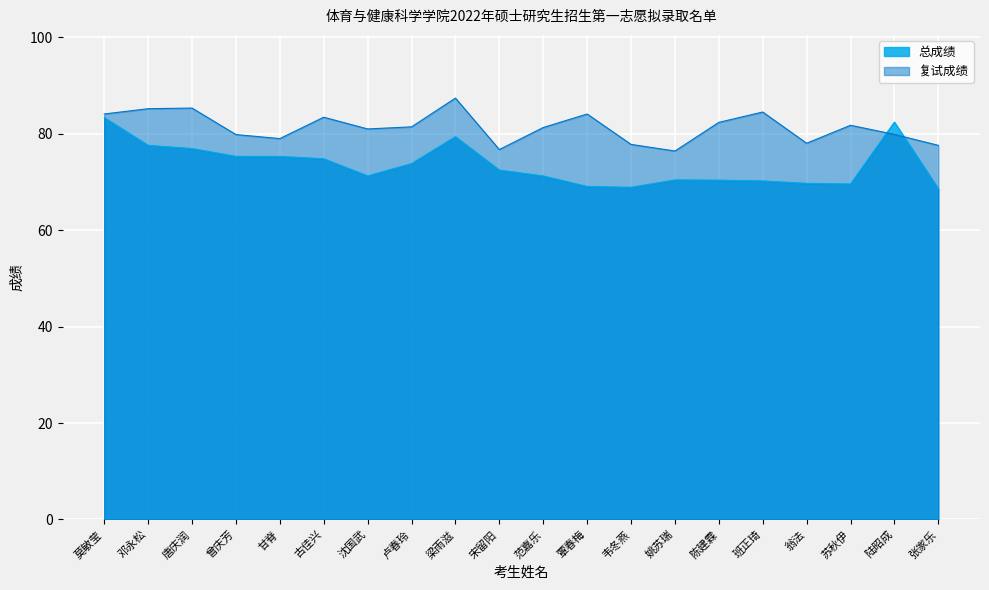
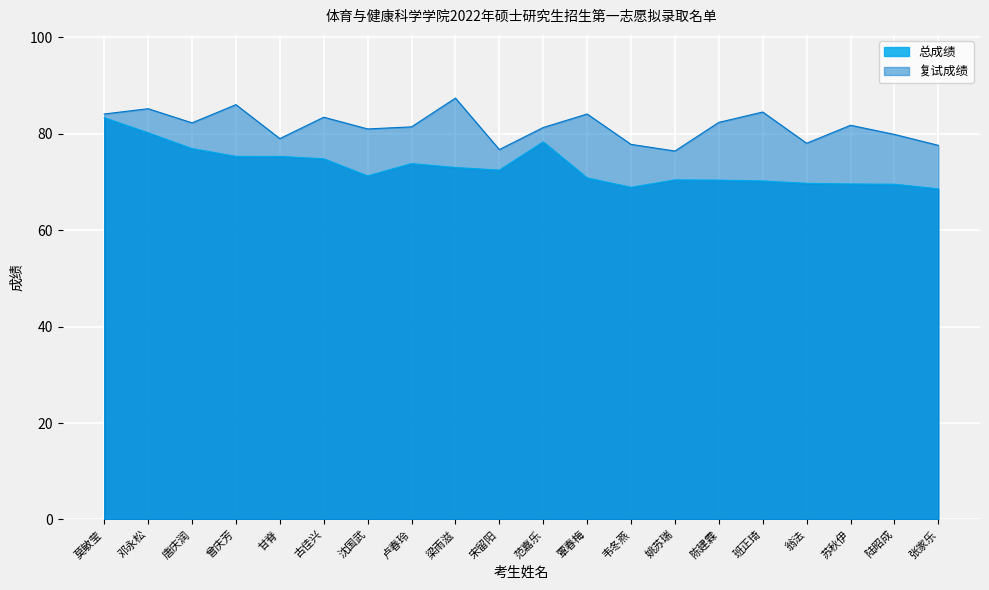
  {
    "总成绩": {
      "莫敏莹": 83,
-     "邓永松": 78,
+     "邓永松": 80,
      "唐庆润": 77,
      "曾庆芳": 75,
      "甘脊": 75,
      "古佳兴": 75,
      "沈国武": 71,
      "卢春玲": 74,
-     "梁雨滋": 79,
+     "梁雨滋": 73,
      "宋留阳": 72,
-     "范嘉乐": 71,
-     "覃春梅": 69,
+     "范嘉乐": 78,
+     "覃春梅": 71,
      "韦冬燕": 69,
      "姚苏瑞": 70,
      "陈建霖": 70,
      "班正琦": 70,
      "翁法": 70,
      "苏秋伊": 70,
-     "陆昭成": 82,
+     "陆昭成": 70,
      "张家乐": 69
    },
    "复试成绩": {
      "莫敏莹": 84,
      "邓永松": 85,
-     "唐庆润": 85,
-     "曾庆芳": 80,
+     "唐庆润": 82,
+     "曾庆芳": 86,
      "甘脊": 79,
      "古佳兴": 83,
      "沈国武": 81,
      "卢春玲": 81,
      "梁雨滋": 87,
      "宋留阳": 77,
      "范嘉乐": 81,
      "覃春梅": 84,
      "韦冬燕": 78,
      "姚苏瑞": 76,
      "陈建霖": 82,
      "班正琦": 85,
      "翁法": 78,
      "苏秋伊": 82,
      "陆昭成": 80,
      "张家乐": 78
    }
  }
